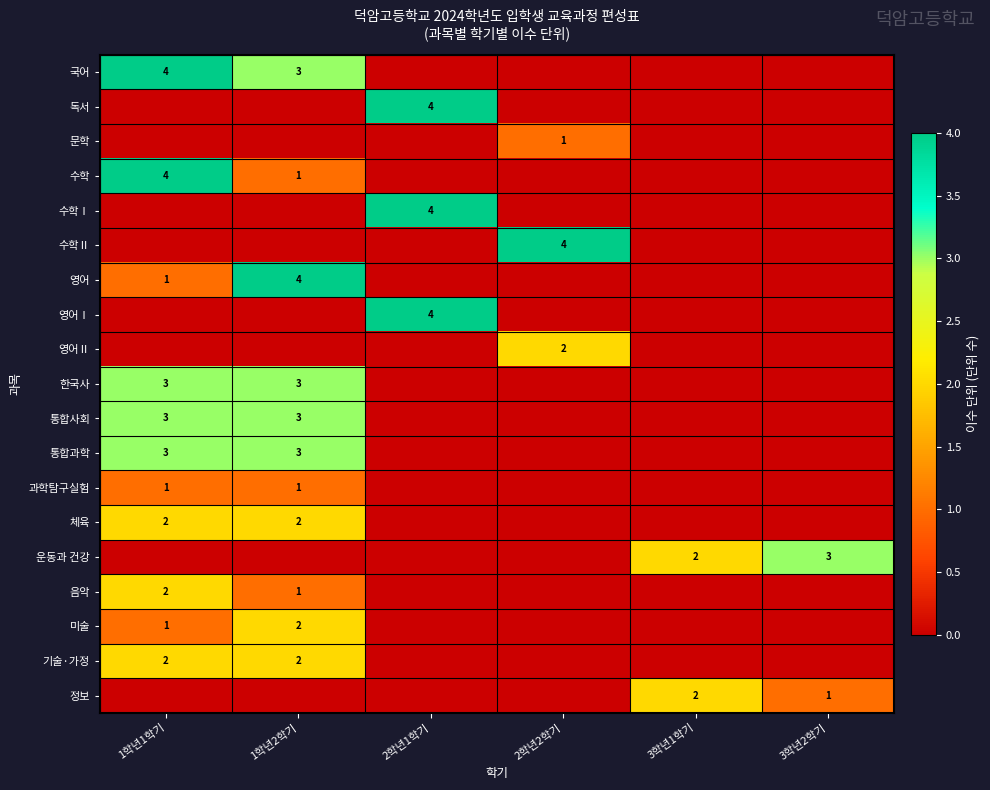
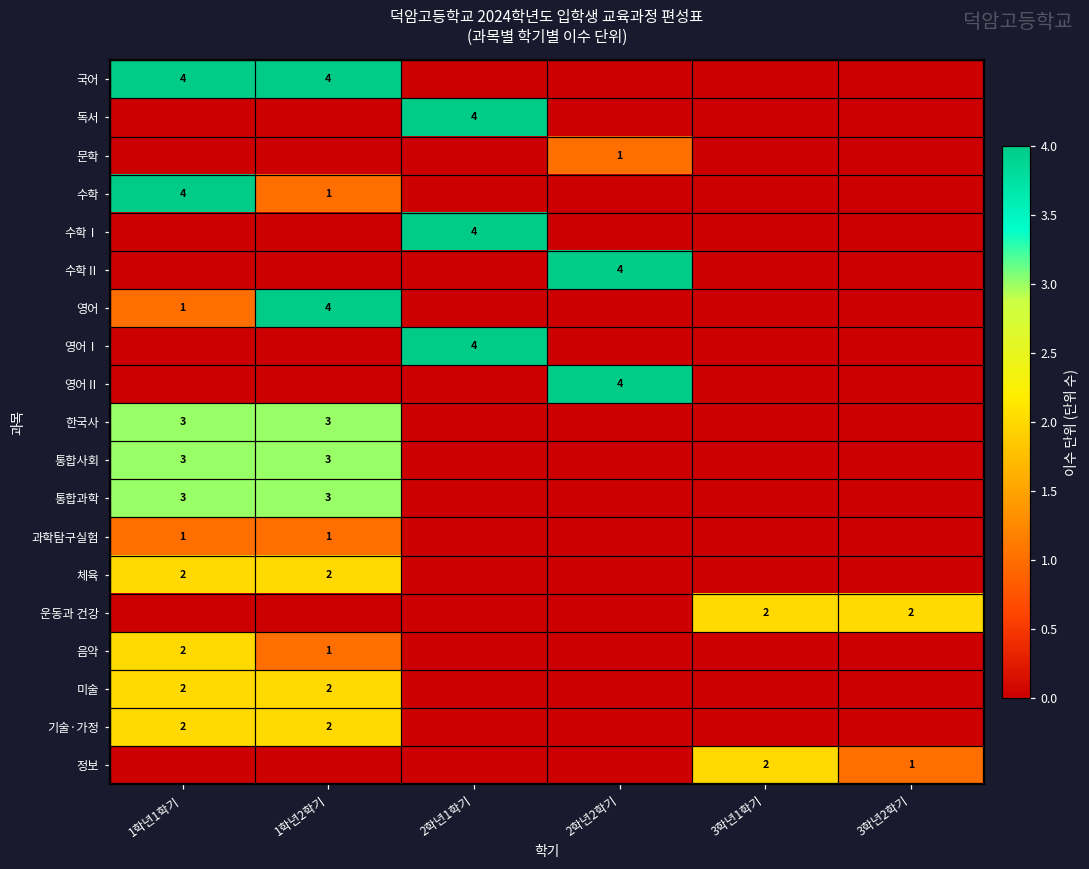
  {
    "국어": {
      "1학년1학기": 4,
-     "1학년2학기": 3
+     "1학년2학기": 4
    },
    "독서": {
      "2학년1학기": 4
    },
    "문학": {
      "2학년2학기": 1
    },
    "수학": {
      "1학년1학기": 4,
      "1학년2학기": 1
    },
    "수학Ⅰ": {
      "2학년1학기": 4
    },
    "수학Ⅱ": {
      "2학년2학기": 4
    },
    "영어": {
      "1학년1학기": 1,
      "1학년2학기": 4
    },
    "영어Ⅰ": {
      "2학년1학기": 4
    },
    "영어Ⅱ": {
-     "2학년2학기": 2
+     "2학년2학기": 4
    },
    "한국사": {
      "1학년1학기": 3,
      "1학년2학기": 3
    },
    "통합사회": {
      "1학년1학기": 3,
      "1학년2학기": 3
    },
    "통합과학": {
      "1학년1학기": 3,
      "1학년2학기": 3
    },
    "과학탐구실험": {
      "1학년1학기": 1,
      "1학년2학기": 1
    },
    "체육": {
      "1학년1학기": 2,
      "1학년2학기": 2
    },
    "운동과 건강": {
      "3학년1학기": 2,
-     "3학년2학기": 3
+     "3학년2학기": 2
    },
    "음악": {
      "1학년1학기": 2,
      "1학년2학기": 1
    },
    "미술": {
-     "1학년1학기": 1,
+     "1학년1학기": 2,
      "1학년2학기": 2
    },
    "기술·가정": {
      "1학년1학기": 2,
      "1학년2학기": 2
    },
    "정보": {
      "3학년1학기": 2,
      "3학년2학기": 1
    }
  }
